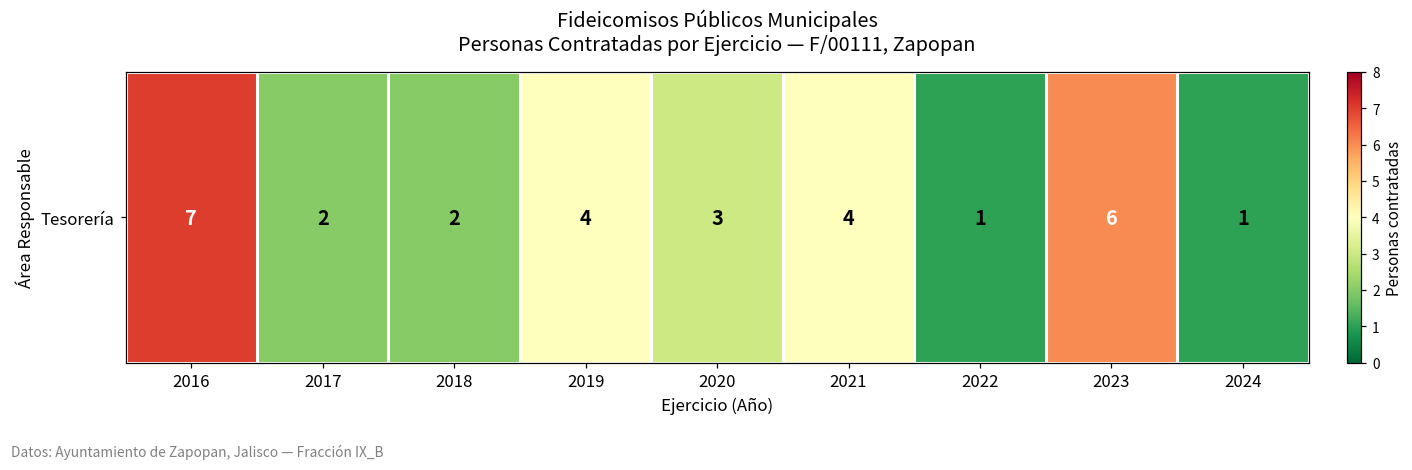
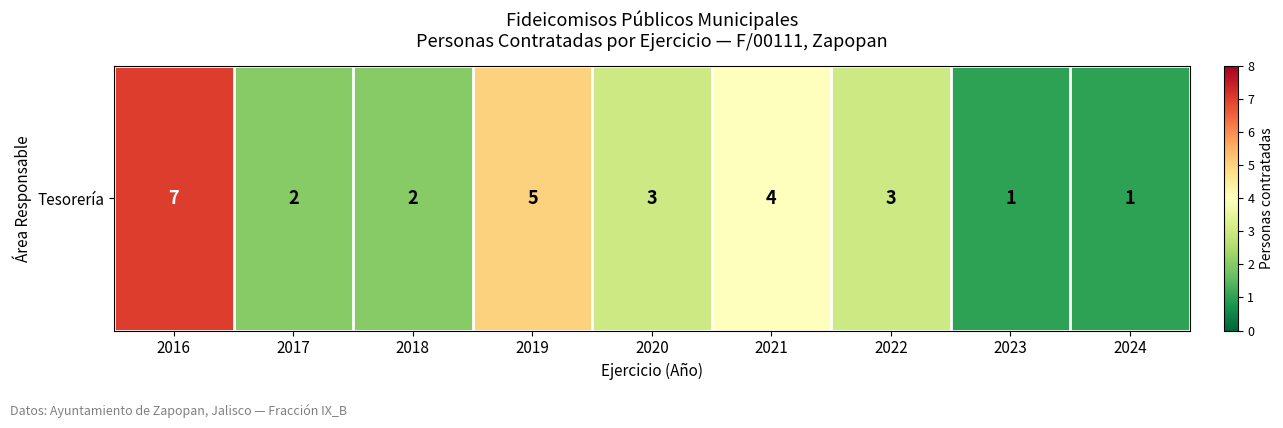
  {
    "Tesorería": {
      "2016": 7,
      "2017": 2,
      "2018": 2,
-     "2019": 4,
+     "2019": 5,
      "2020": 3,
      "2021": 4,
-     "2022": 1,
-     "2023": 6,
+     "2022": 3,
+     "2023": 1,
      "2024": 1
    }
  }
